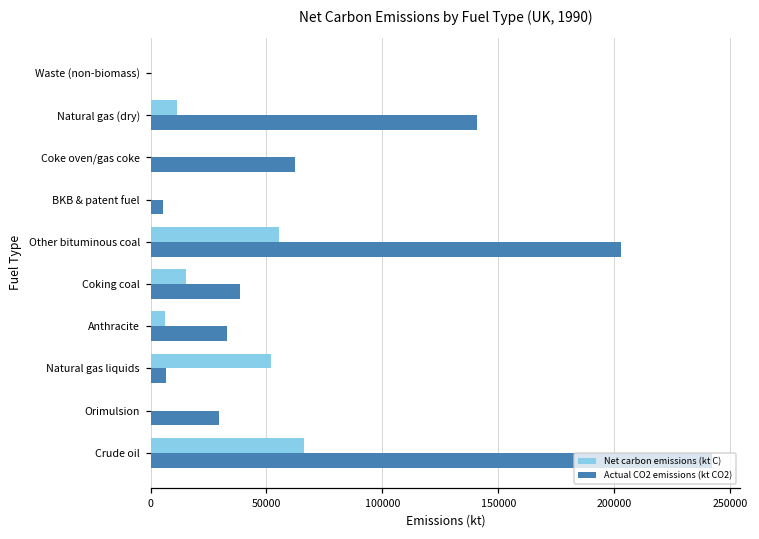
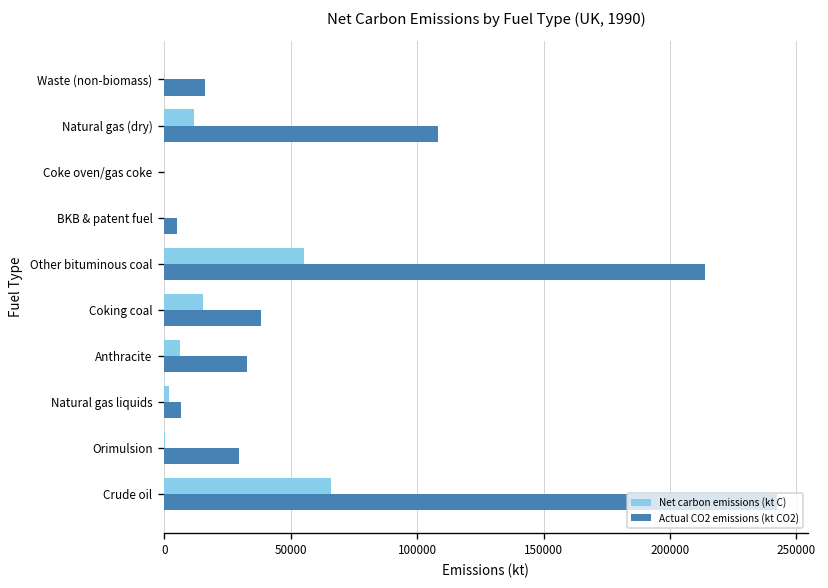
  {
    "Net carbon emissions (kt C)": {
      "Natural gas (dry)": 12000,
      "Other bituminous coal": 55000,
      "Coking coal": 15000,
      "Anthracite": 6000,
-     "Natural gas liquids": 52000,
+     "Natural gas liquids": 2000,
      "Crude oil": 66000
    },
    "Actual CO2 emissions (kt CO2)": {
-     "Waste (non-biomass)": 0,
-     "Natural gas (dry)": 141000,
-     "Coke oven/gas coke": 62000,
+     "Waste (non-biomass)": 16000,
+     "Natural gas (dry)": 108000,
+     "Coke oven/gas coke": 0,
      "BKB & patent fuel": 5000,
-     "Other bituminous coal": 203000,
+     "Other bituminous coal": 214000,
      "Coking coal": 38000,
      "Anthracite": 33000,
      "Natural gas liquids": 7000,
      "Orimulsion": 30000
    }
  }
